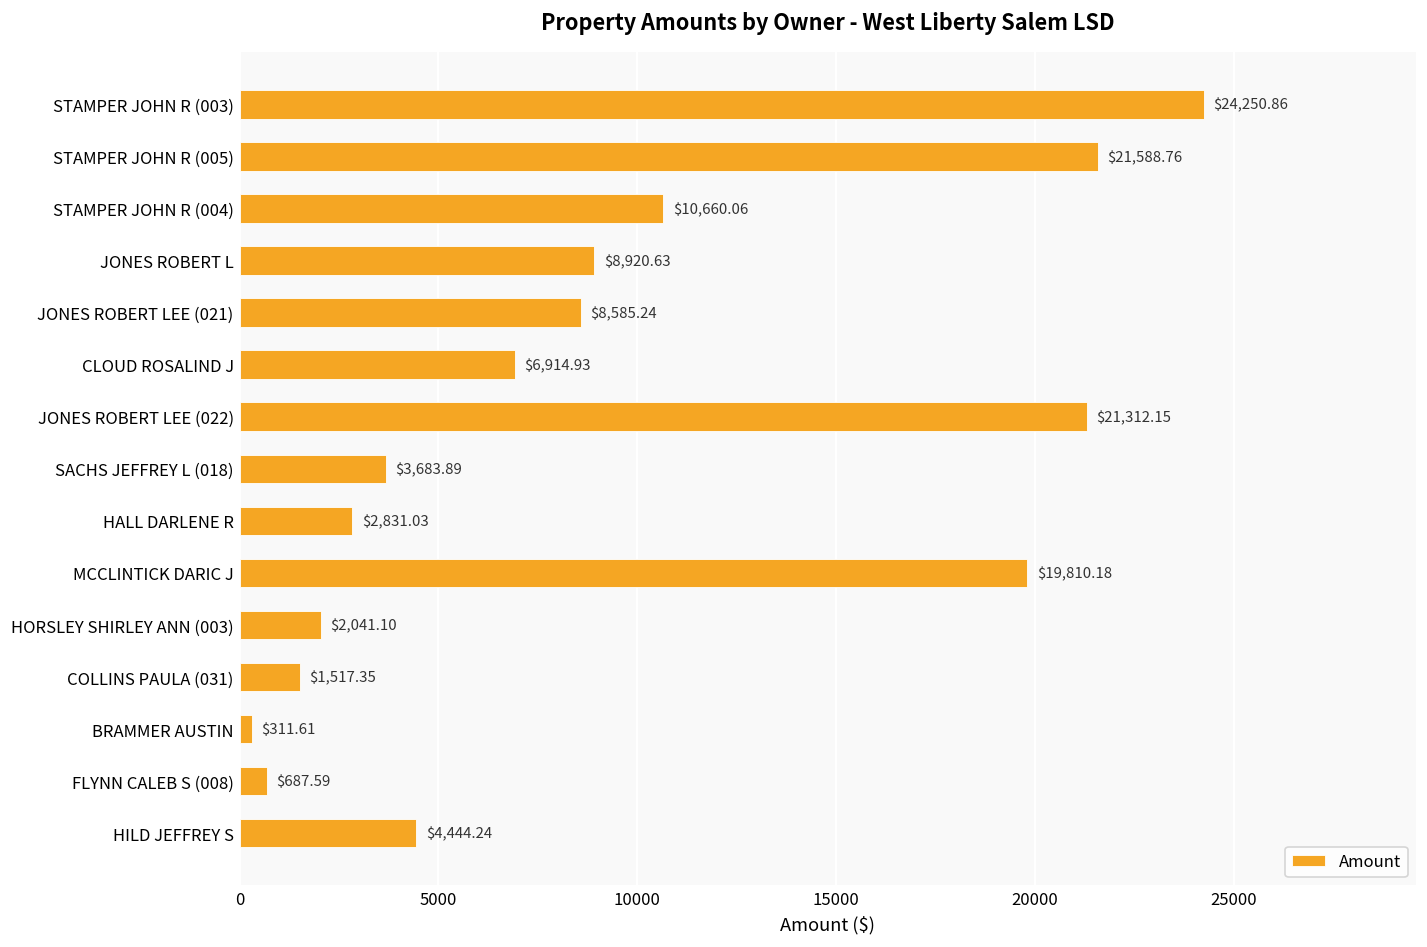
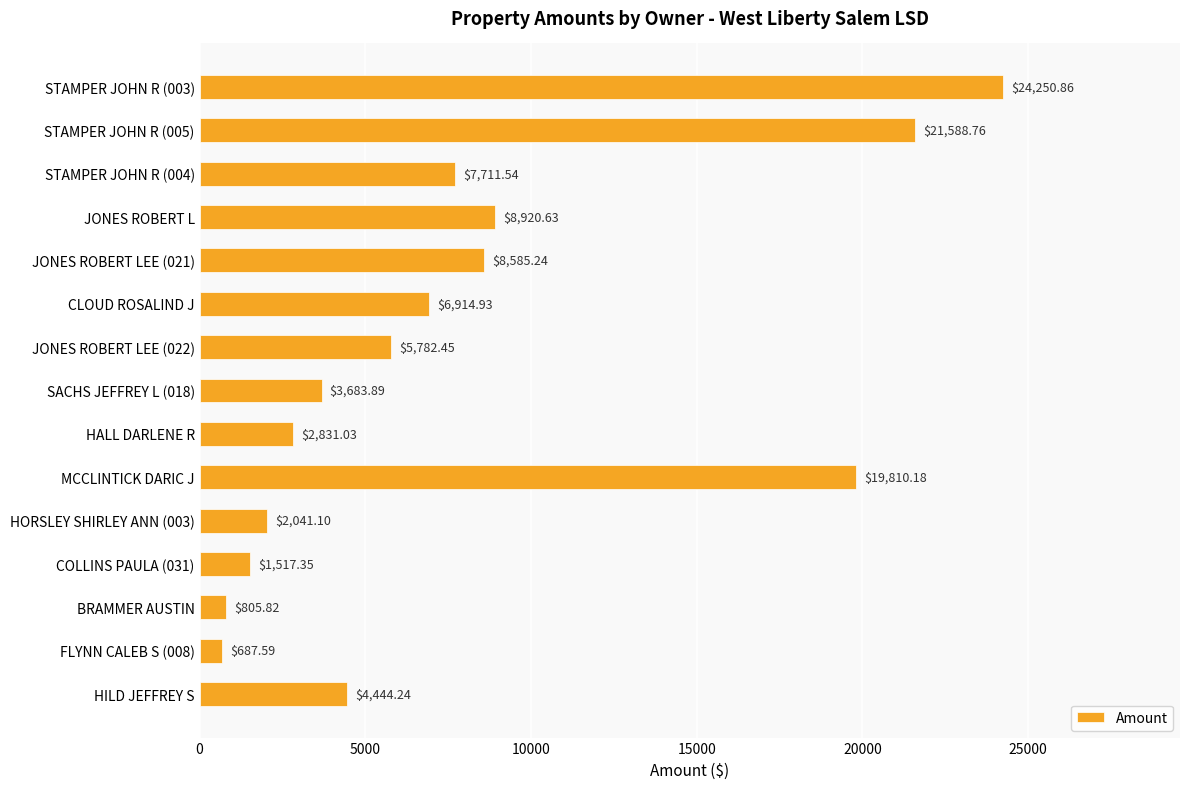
  {
    "STAMPER JOHN R (003)": "$24,250.86",
    "STAMPER JOHN R (005)": "$21,588.76",
-   "STAMPER JOHN R (004)": "$10,660.06",
+   "STAMPER JOHN R (004)": "$7,711.54",
    "JONES ROBERT L": "$8,920.63",
    "JONES ROBERT LEE (021)": "$8,585.24",
    "CLOUD ROSALIND J": "$6,914.93",
-   "JONES ROBERT LEE (022)": "$21,312.15",
+   "JONES ROBERT LEE (022)": "$5,782.45",
    "SACHS JEFFREY L (018)": "$3,683.89",
    "HALL DARLENE R": "$2,831.03",
    "MCCLINTICK DARIC J": "$19,810.18",
    "HORSLEY SHIRLEY ANN (003)": "$2,041.10",
    "COLLINS PAULA (031)": "$1,517.35",
-   "BRAMMER AUSTIN": "$311.61",
+   "BRAMMER AUSTIN": "$805.82",
    "FLYNN CALEB S (008)": "$687.59",
    "HILD JEFFREY S": "$4,444.24"
  }
